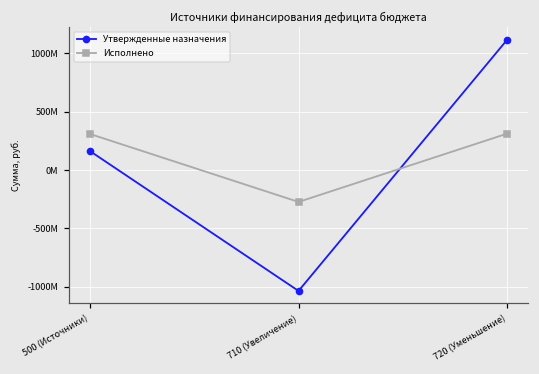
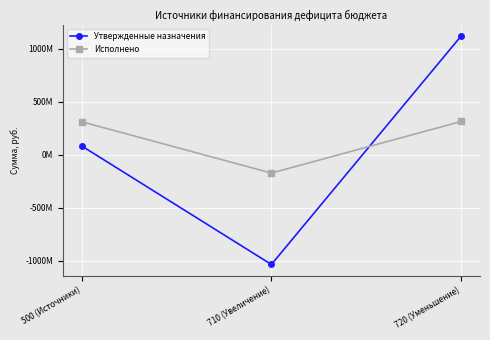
  {
    "Утвержденные назначения": {
-     "500 (Источники)": 160000000,
+     "500 (Источники)": 80000000,
      "710 (Увеличение)": -1040000000,
      "720 (Уменьшение)": 1120000000
    },
    "Исполнено": {
      "500 (Источники)": 310000000,
-     "710 (Увеличение)": -270000000,
+     "710 (Увеличение)": -170000000,
      "720 (Уменьшение)": 310000000
    }
  }
